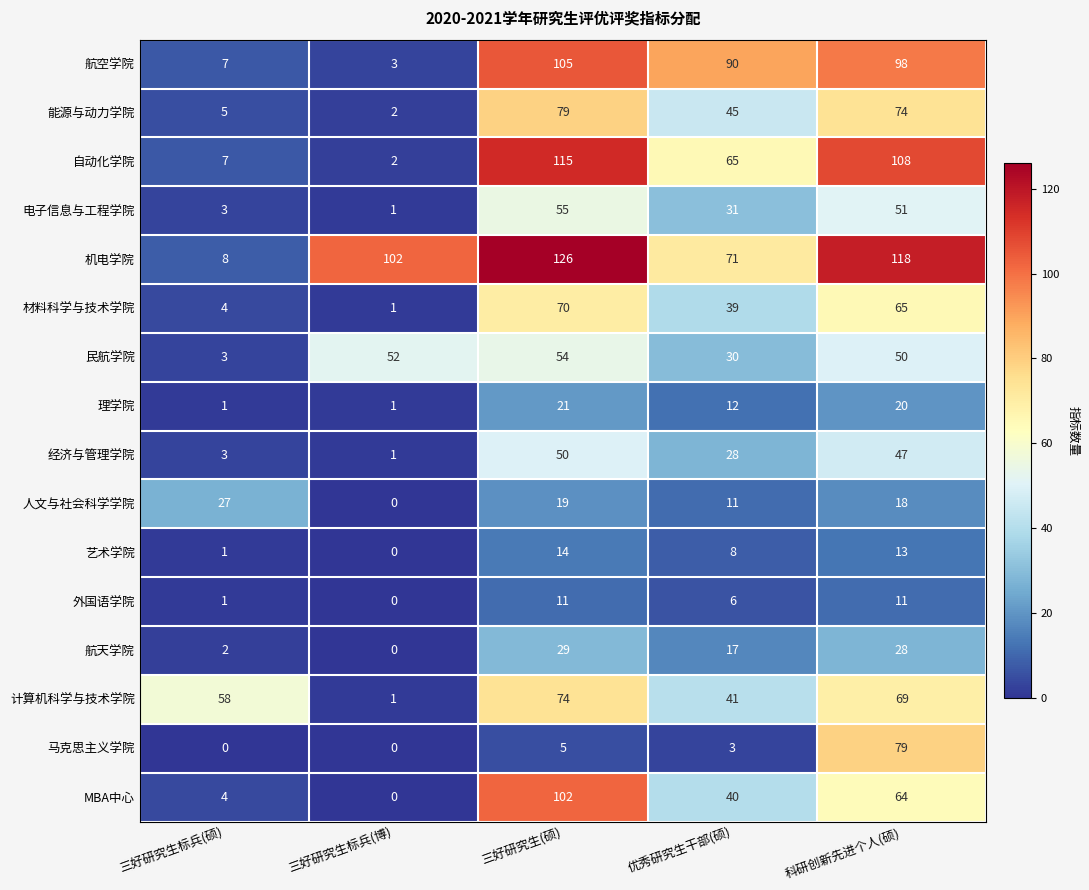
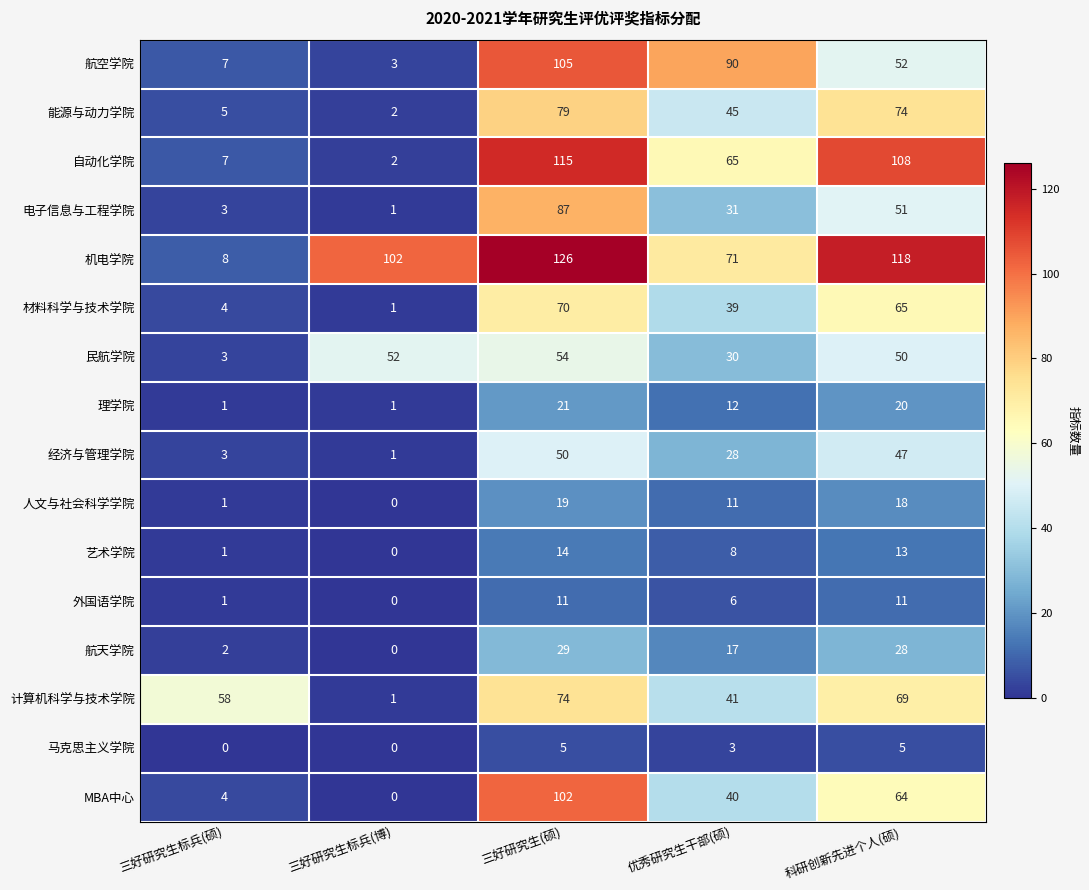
  {
    "航空学院": {
      "三好研究生标兵(硕)": 7,
      "三好研究生标兵(博)": 3,
      "三好研究生(硕)": 105,
      "优秀研究生干部(硕)": 90,
-     "科研创新先进个人(硕)": 98
+     "科研创新先进个人(硕)": 52
    },
    "能源与动力学院": {
      "三好研究生标兵(硕)": 5,
      "三好研究生标兵(博)": 2,
      "三好研究生(硕)": 79,
      "优秀研究生干部(硕)": 45,
      "科研创新先进个人(硕)": 74
    },
    "自动化学院": {
      "三好研究生标兵(硕)": 7,
      "三好研究生标兵(博)": 2,
      "三好研究生(硕)": 115,
      "优秀研究生干部(硕)": 65,
      "科研创新先进个人(硕)": 108
    },
    "电子信息与工程学院": {
      "三好研究生标兵(硕)": 3,
      "三好研究生标兵(博)": 1,
-     "三好研究生(硕)": 55,
+     "三好研究生(硕)": 87,
      "优秀研究生干部(硕)": 31,
      "科研创新先进个人(硕)": 51
    },
    "机电学院": {
      "三好研究生标兵(硕)": 8,
      "三好研究生标兵(博)": 102,
      "三好研究生(硕)": 126,
      "优秀研究生干部(硕)": 71,
      "科研创新先进个人(硕)": 118
    },
    "材料科学与技术学院": {
      "三好研究生标兵(硕)": 4,
      "三好研究生标兵(博)": 1,
      "三好研究生(硕)": 70,
      "优秀研究生干部(硕)": 39,
      "科研创新先进个人(硕)": 65
    },
    "民航学院": {
      "三好研究生标兵(硕)": 3,
      "三好研究生标兵(博)": 52,
      "三好研究生(硕)": 54,
      "优秀研究生干部(硕)": 30,
      "科研创新先进个人(硕)": 50
    },
    "理学院": {
      "三好研究生标兵(硕)": 1,
      "三好研究生标兵(博)": 1,
      "三好研究生(硕)": 21,
      "优秀研究生干部(硕)": 12,
      "科研创新先进个人(硕)": 20
    },
    "经济与管理学院": {
      "三好研究生标兵(硕)": 3,
      "三好研究生标兵(博)": 1,
      "三好研究生(硕)": 50,
      "优秀研究生干部(硕)": 28,
      "科研创新先进个人(硕)": 47
    },
    "人文与社会科学学院": {
-     "三好研究生标兵(硕)": 27,
+     "三好研究生标兵(硕)": 1,
      "三好研究生标兵(博)": 0,
      "三好研究生(硕)": 19,
      "优秀研究生干部(硕)": 11,
      "科研创新先进个人(硕)": 18
    },
    "艺术学院": {
      "三好研究生标兵(硕)": 1,
      "三好研究生标兵(博)": 0,
      "三好研究生(硕)": 14,
      "优秀研究生干部(硕)": 8,
      "科研创新先进个人(硕)": 13
    },
    "外国语学院": {
      "三好研究生标兵(硕)": 1,
      "三好研究生标兵(博)": 0,
      "三好研究生(硕)": 11,
      "优秀研究生干部(硕)": 6,
      "科研创新先进个人(硕)": 11
    },
    "航天学院": {
      "三好研究生标兵(硕)": 2,
      "三好研究生标兵(博)": 0,
      "三好研究生(硕)": 29,
      "优秀研究生干部(硕)": 17,
      "科研创新先进个人(硕)": 28
    },
    "计算机科学与技术学院": {
      "三好研究生标兵(硕)": 58,
      "三好研究生标兵(博)": 1,
      "三好研究生(硕)": 74,
      "优秀研究生干部(硕)": 41,
      "科研创新先进个人(硕)": 69
    },
    "马克思主义学院": {
      "三好研究生标兵(硕)": 0,
      "三好研究生标兵(博)": 0,
      "三好研究生(硕)": 5,
      "优秀研究生干部(硕)": 3,
-     "科研创新先进个人(硕)": 79
+     "科研创新先进个人(硕)": 5
    },
    "MBA中心": {
      "三好研究生标兵(硕)": 4,
      "三好研究生标兵(博)": 0,
      "三好研究生(硕)": 102,
      "优秀研究生干部(硕)": 40,
      "科研创新先进个人(硕)": 64
    }
  }
